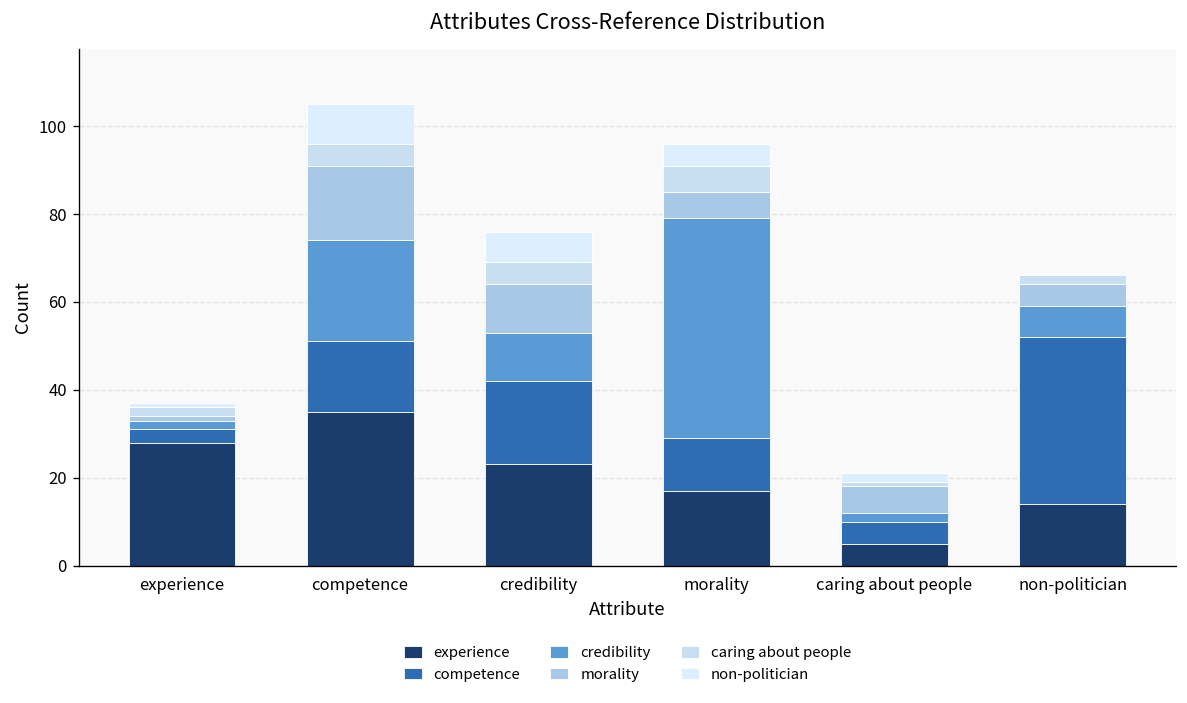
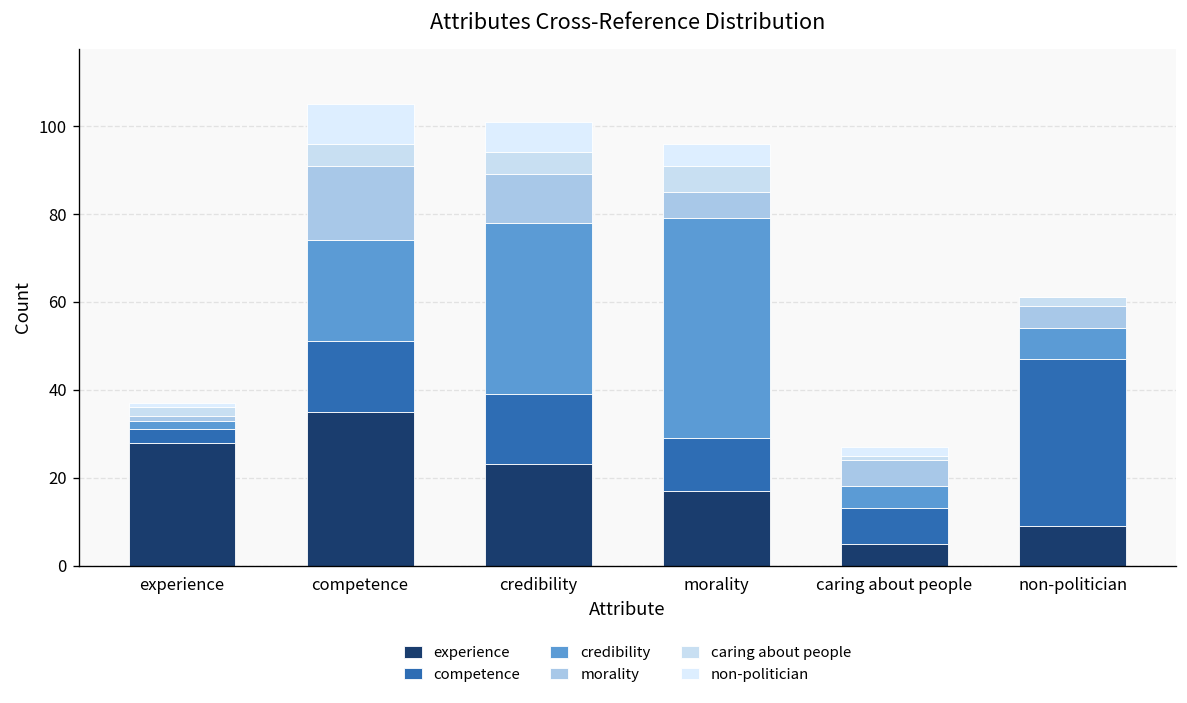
  {
    "experience": {
      "experience": 28,
      "competence": 35,
      "credibility": 23,
      "morality": 17,
      "caring about people": 5,
-     "non-politician": 14
+     "non-politician": 9
    },
    "competence": {
      "experience": 3,
      "competence": 16,
-     "credibility": 19,
+     "credibility": 16,
      "morality": 12,
-     "caring about people": 5,
+     "caring about people": 8,
      "non-politician": 38
    },
    "credibility": {
      "experience": 2,
      "competence": 23,
-     "credibility": 11,
+     "credibility": 39,
      "morality": 50,
-     "caring about people": 2,
+     "caring about people": 5,
      "non-politician": 7
    }
  }
